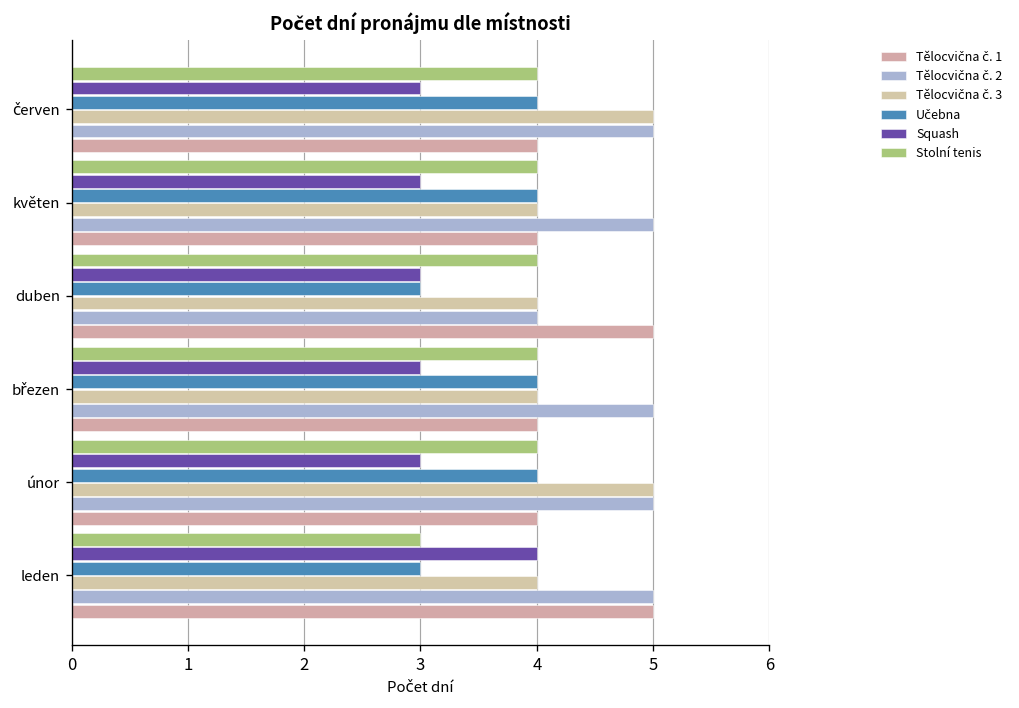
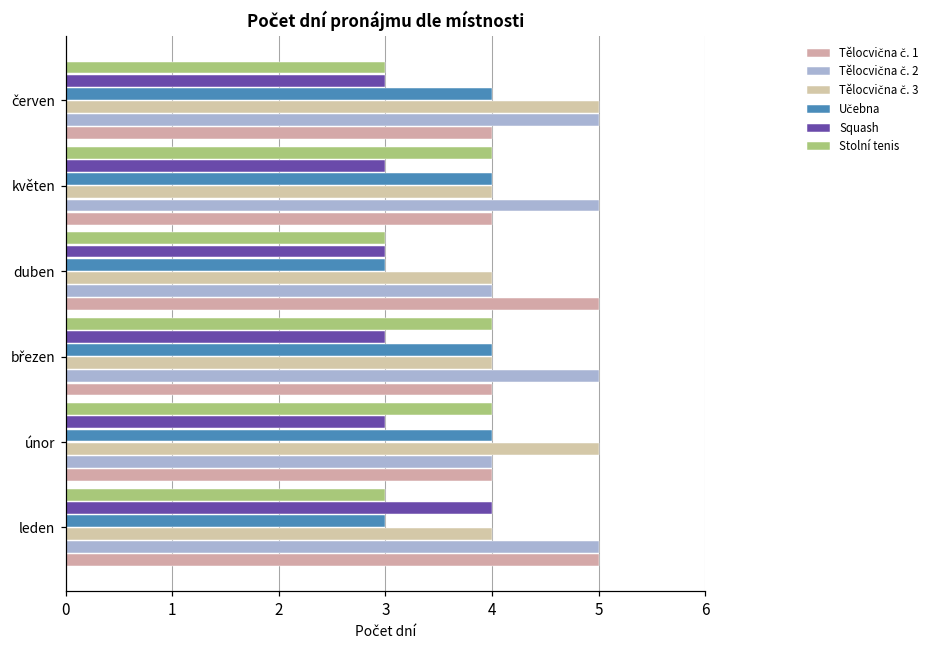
  {
    "Tělocvična č. 2": {
      "červen": 5,
      "květen": 5,
      "duben": 4,
      "březen": 5,
-     "únor": 5,
+     "únor": 4,
      "leden": 5
    },
    "Učebna": {
      "červen": 4,
      "květen": 4,
      "duben": 3,
      "březen": 4,
      "únor": 4,
      "leden": 3
    },
    "Squash": {
      "červen": 3,
      "květen": 3,
      "duben": 3,
      "březen": 3,
      "únor": 3,
      "leden": 4
    },
    "Stolní tenis": {
-     "červen": 4,
+     "červen": 3,
      "květen": 4,
-     "duben": 4,
+     "duben": 3,
      "březen": 4,
      "únor": 4,
      "leden": 3
    }
  }
